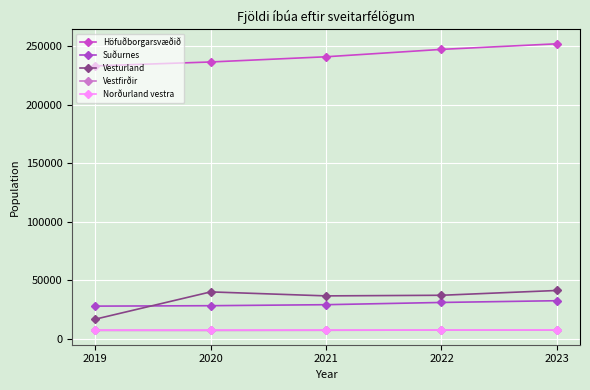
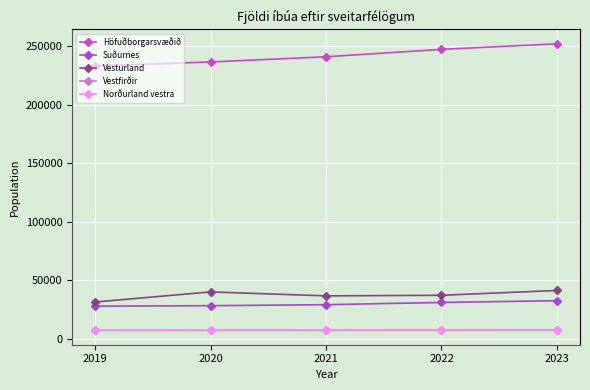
  {
    "Vesturland": {
-     "2019": 17000,
+     "2019": 31000,
      "2020": 40000,
      "2021": 37000,
      "2022": 37000,
      "2023": 41000
    },
    "Norðurland vestra": {
      "2019": 7000,
      "2020": 7000,
      "2021": 7000,
      "2022": 7000
    }
  }
